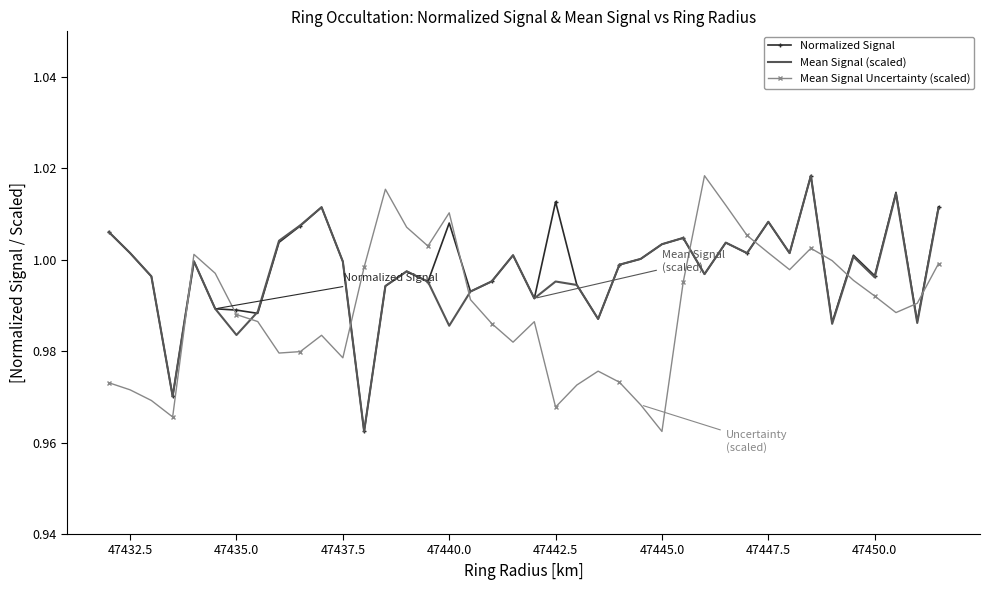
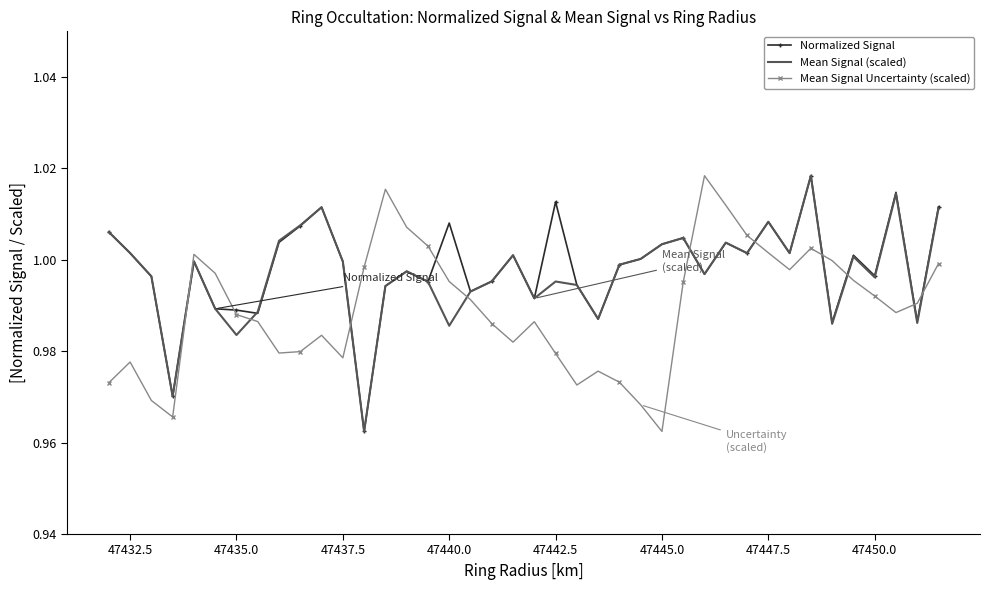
  {
    "Normalized Signal": {
      "47435.0": 0.989,
      "47440.0": 1.008,
      "47442.5": 1.013
    },
    "Mean Signal (scaled)": {
      "47435.0": 0.984,
      "47440.0": 0.986,
      "47442.5": 0.995
    },
    "Mean Signal Uncertainty (scaled)": {
-     "47432.5": 0.972,
+     "47432.5": 0.978,
      "47435.0": 0.988,
      "47437.5": 0.979,
-     "47440.0": 1.010,
-     "47442.5": 0.968,
+     "47440.0": 0.995,
+     "47442.5": 0.980,
      "47445.0": 0.962,
      "47447.5": 1.002,
      "47450.0": 0.992
    }
  }
